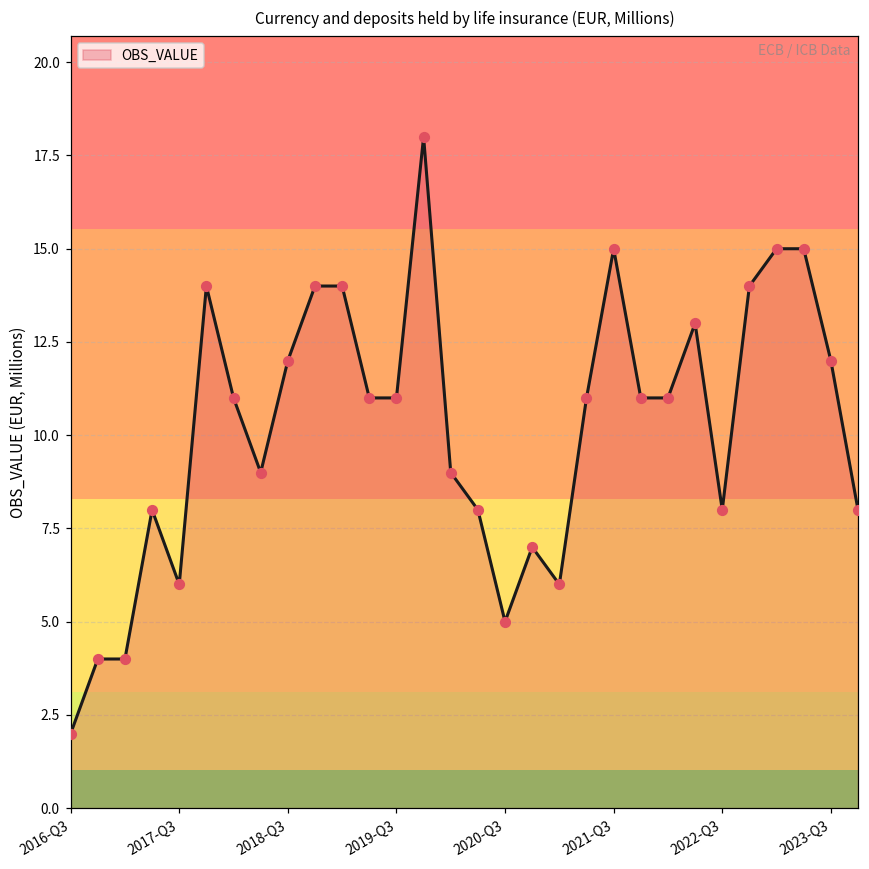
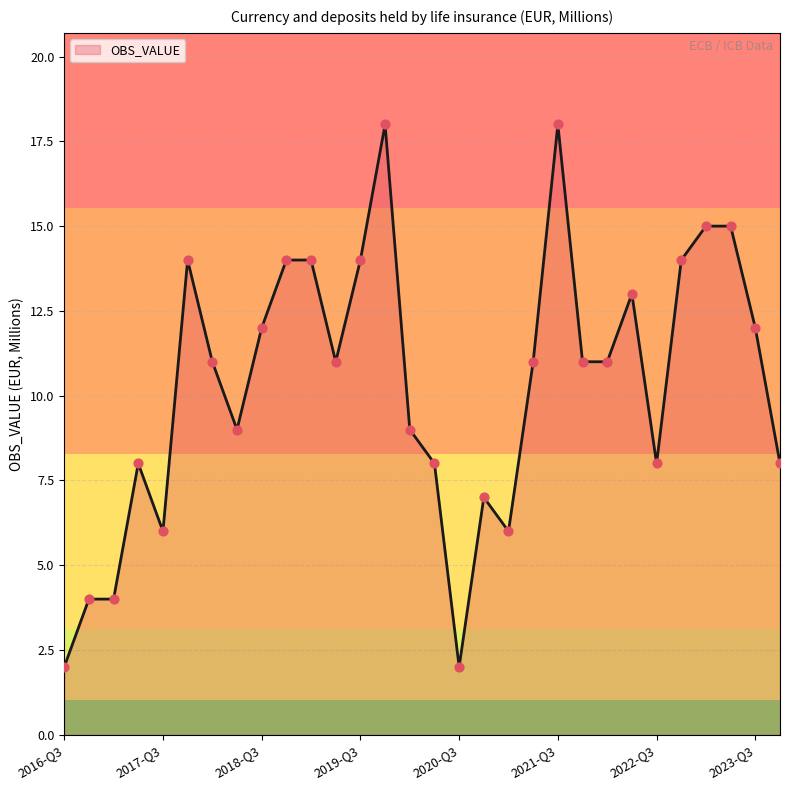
  {
    "2016-Q3": 2,
    "2017-Q3": 6,
    "2018-Q3": 12,
-   "2019-Q3": 11,
-   "2020-Q3": 5,
-   "2021-Q3": 15,
+   "2019-Q3": 14,
+   "2020-Q3": 2,
+   "2021-Q3": 18,
    "2022-Q3": 8,
    "2023-Q3": 12
  }
